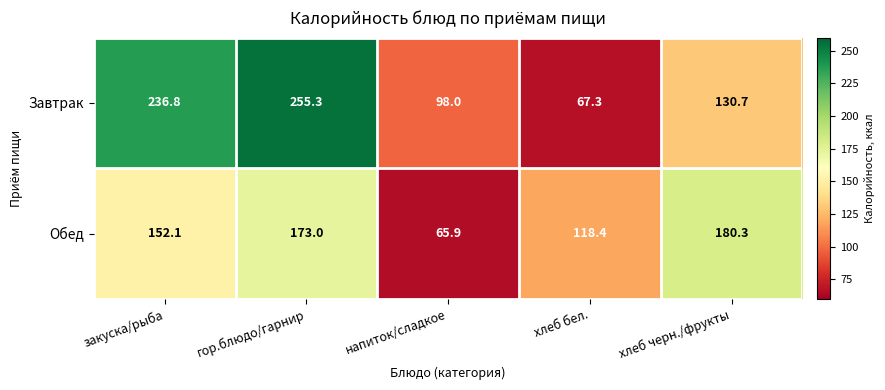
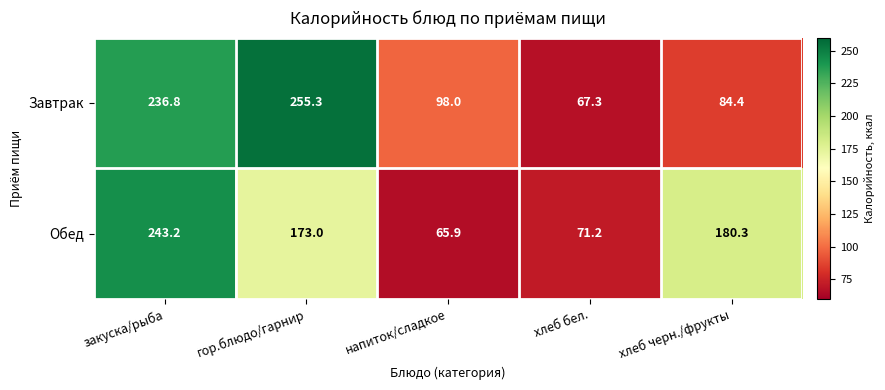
  {
    "Завтрак": {
      "закуска/рыба": 236.8,
      "гор.блюдо/гарнир": 255.3,
      "напиток/сладкое": 98.0,
      "хлеб бел.": 67.3,
-     "хлеб черн./фрукты": 130.7
+     "хлеб черн./фрукты": 84.4
    },
    "Обед": {
-     "закуска/рыба": 152.1,
+     "закуска/рыба": 243.2,
      "гор.блюдо/гарнир": 173.0,
      "напиток/сладкое": 65.9,
-     "хлеб бел.": 118.4,
+     "хлеб бел.": 71.2,
      "хлеб черн./фрукты": 180.3
    }
  }
